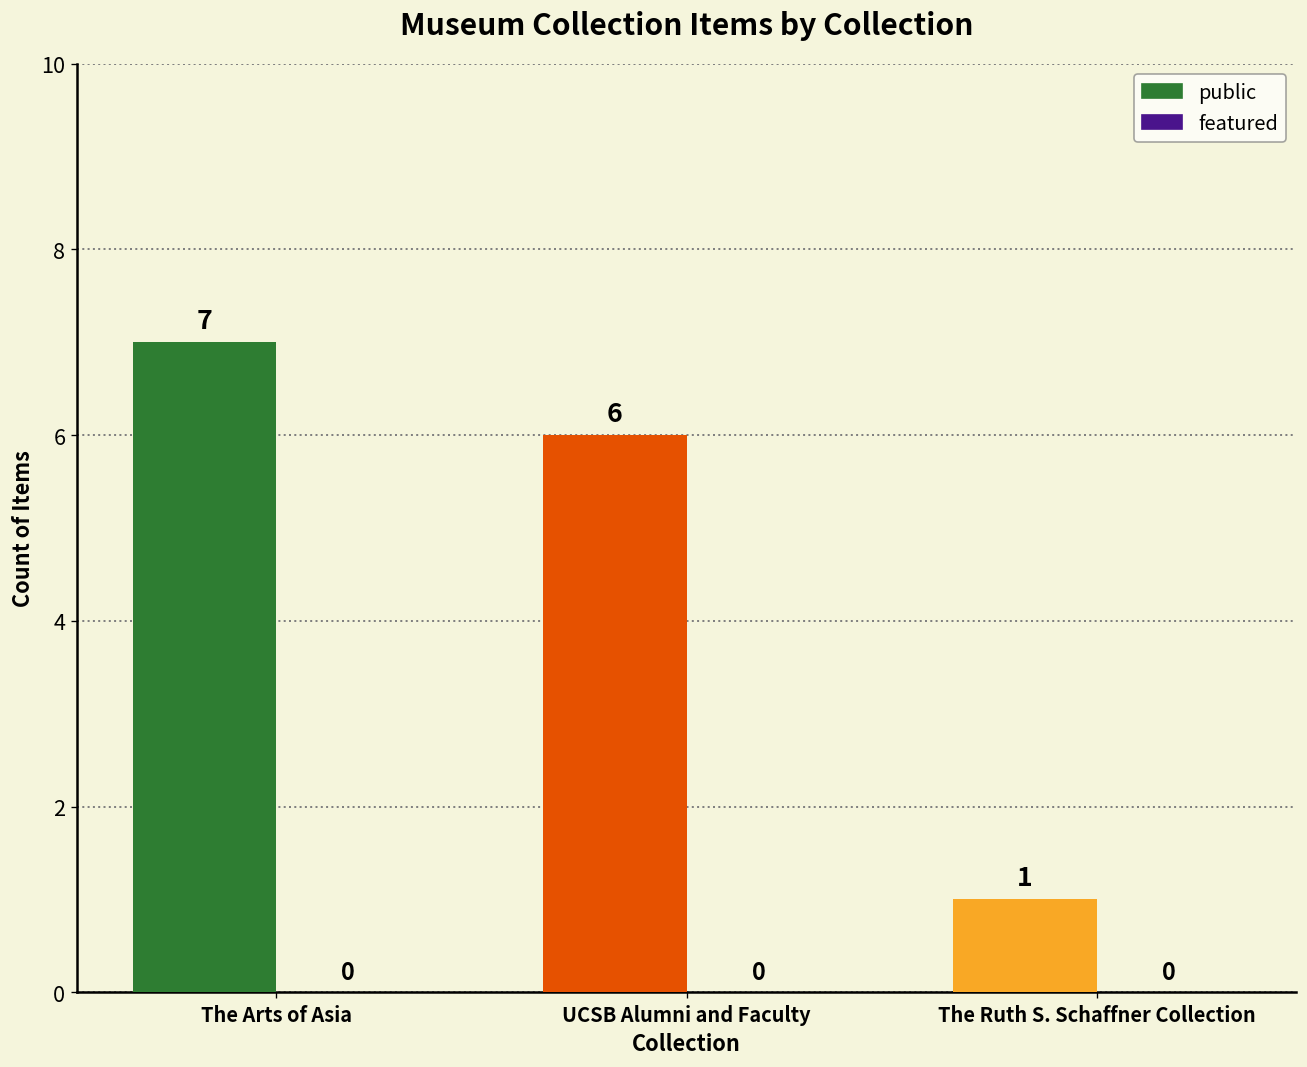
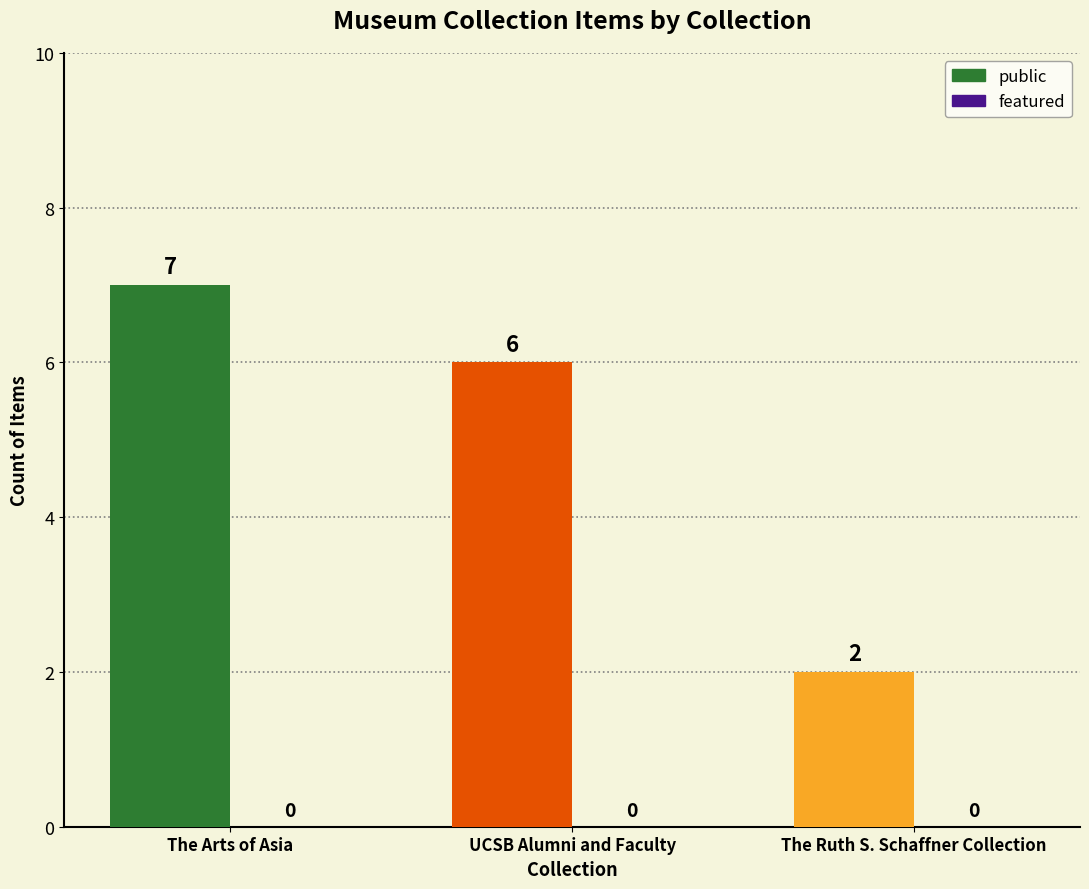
  {
    "public": {
      "The Arts of Asia": 7,
      "UCSB Alumni and Faculty": 6,
-     "The Ruth S. Schaffner Collection": 1
+     "The Ruth S. Schaffner Collection": 2
    },
    "featured": {
      "The Arts of Asia": 0,
      "UCSB Alumni and Faculty": 0,
      "The Ruth S. Schaffner Collection": 0
    }
  }
